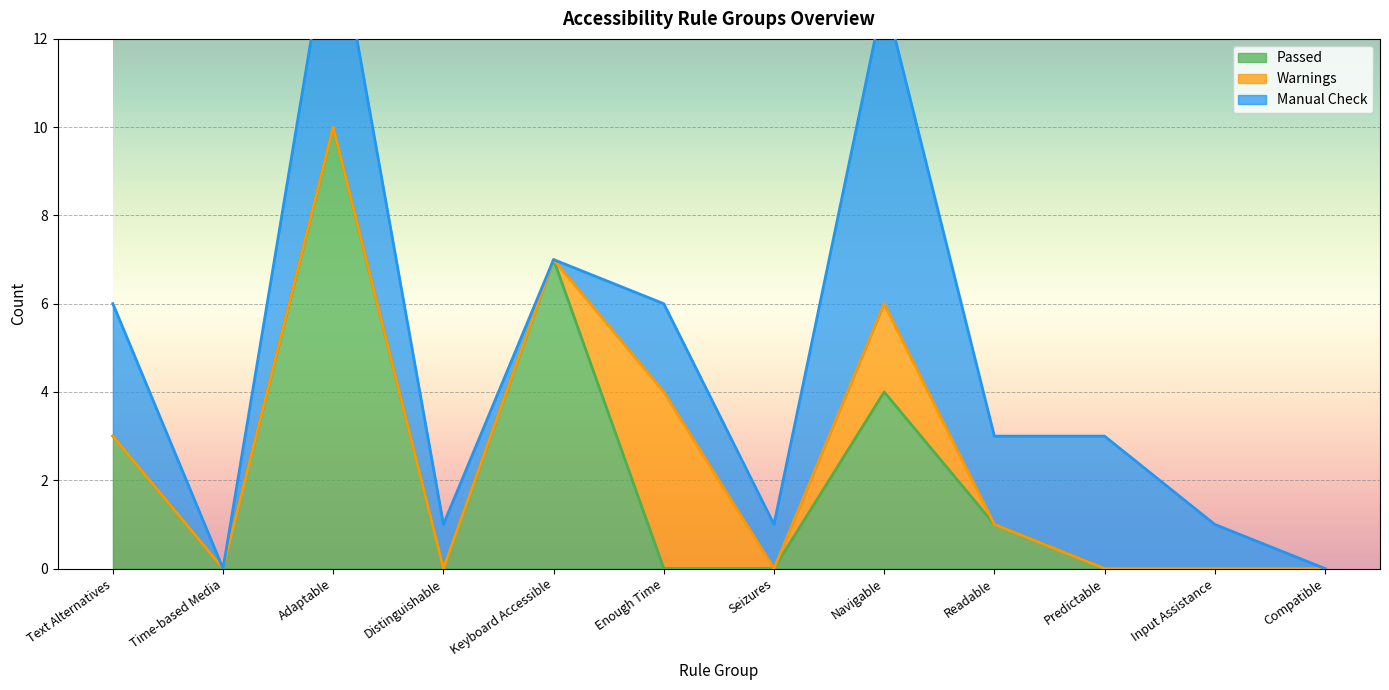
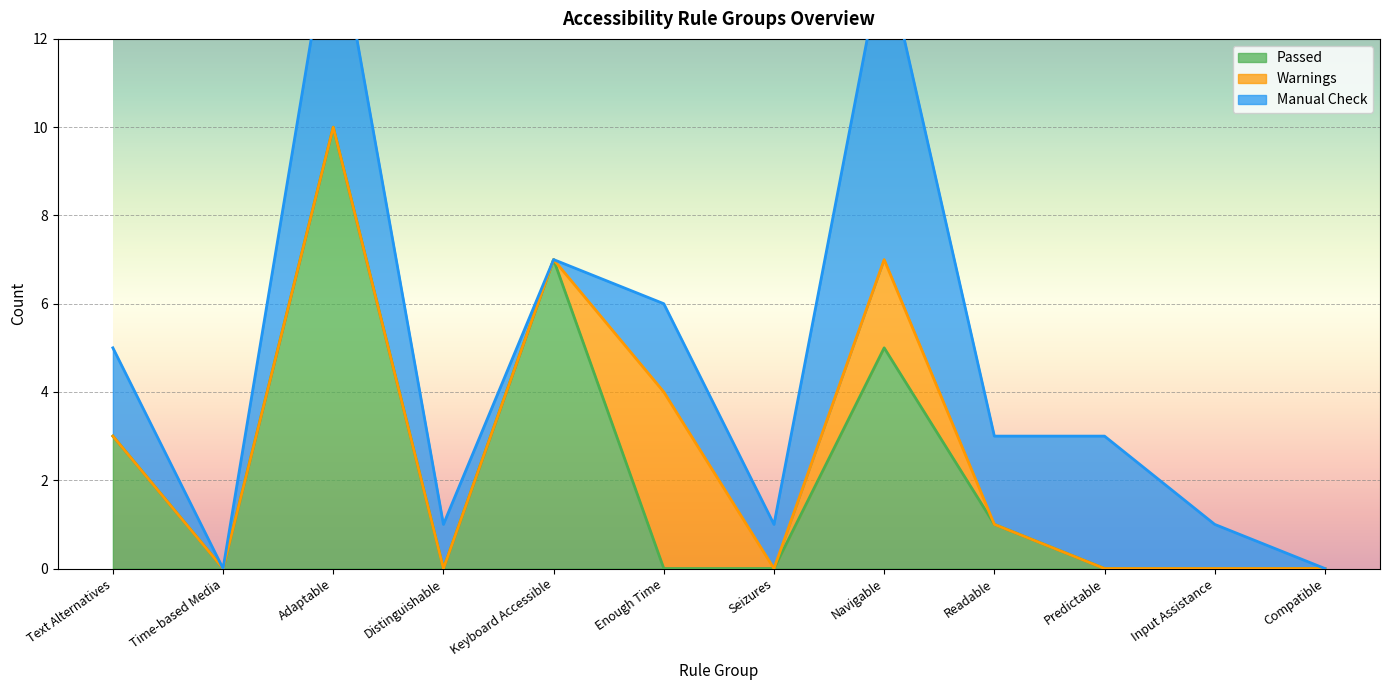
  {
    "Passed": {
      "Enough Time": 0,
-     "Navigable": 4
+     "Navigable": 5
    },
    "Warnings": {
      "Enough Time": 4,
      "Navigable": 2
    },
    "Manual Check": {
-     "Text Alternatives": 3,
+     "Text Alternatives": 2,
      "Distinguishable": 1,
      "Enough Time": 2,
      "Seizures": 1,
      "Readable": 2,
      "Predictable": 3,
      "Input Assistance": 1
    }
  }
